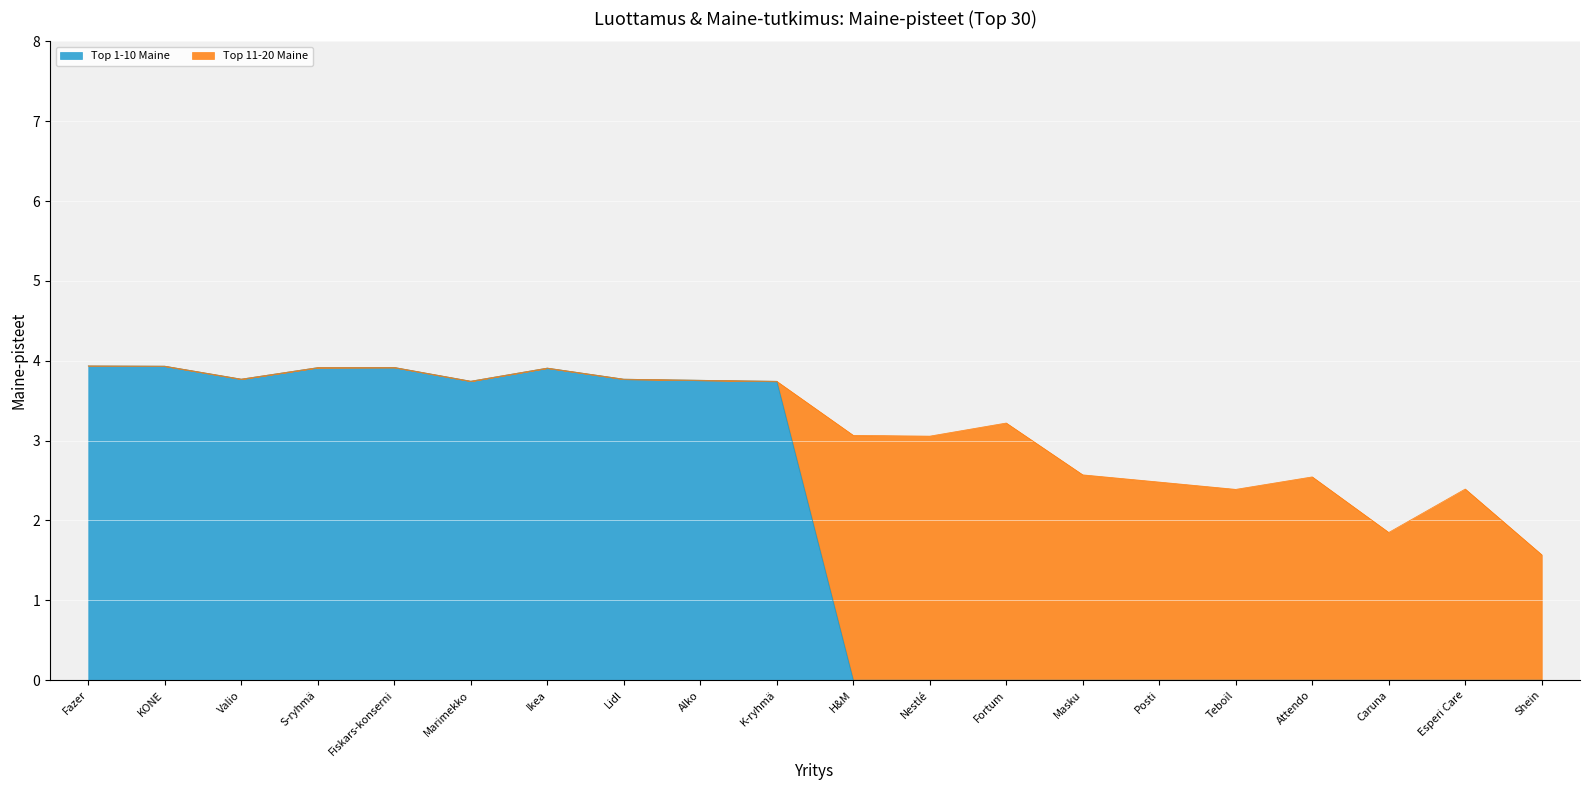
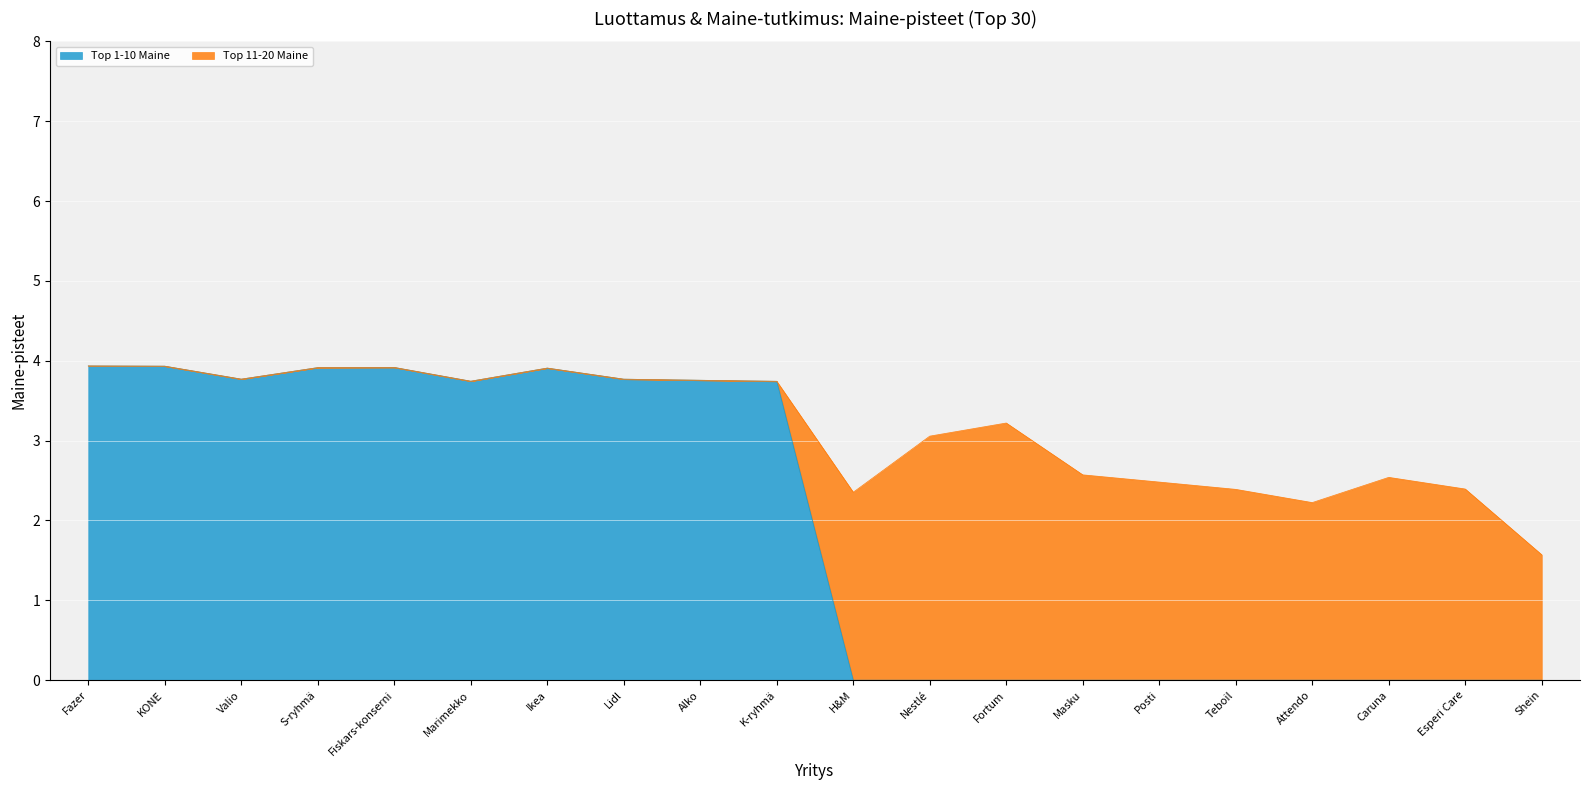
  {
    "Top 1-10 Maine": {
      "H&M": 0.0,
      "Nestlé": 0.0,
      "Fortum": 0.0,
      "Masku": 0.0,
      "Posti": 0.0,
      "Teboil": 0.0,
      "Attendo": 0.0,
      "Caruna": 0.0,
      "Esperi Care": 0.0,
      "Shein": 0.0
    },
    "Top 11-20 Maine": {
-     "H&M": 3.1,
+     "H&M": 2.4,
      "Nestlé": 3.1,
      "Fortum": 3.2,
      "Masku": 2.6,
      "Posti": 2.5,
      "Teboil": 2.4,
-     "Attendo": 2.5,
-     "Caruna": 1.9,
+     "Attendo": 2.2,
+     "Caruna": 2.5,
      "Esperi Care": 2.4,
      "Shein": 1.6
    }
  }
